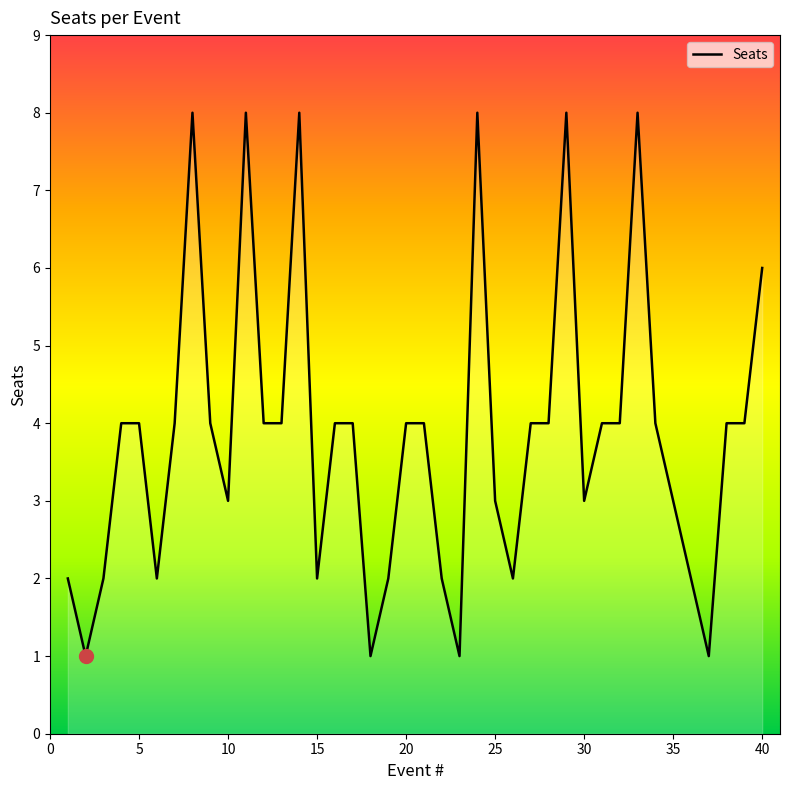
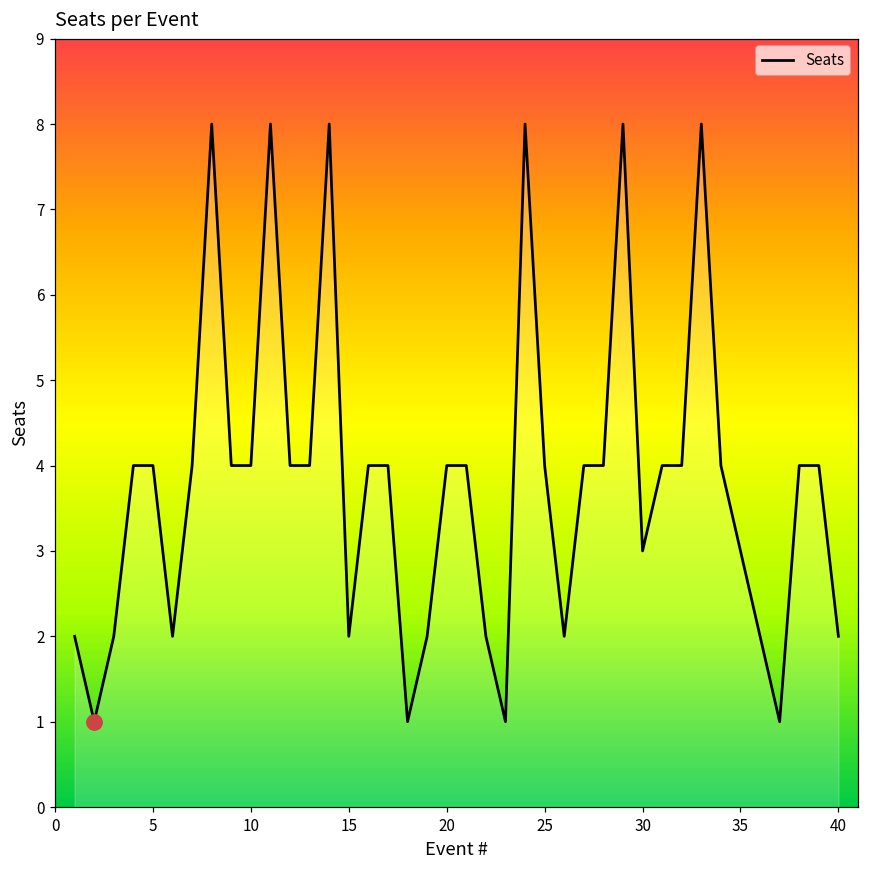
  {
    "Seats": {
      "5": 4,
-     "10": 3,
+     "10": 4,
      "15": 2,
      "20": 4,
-     "25": 3,
+     "25": 4,
      "30": 3,
      "35": 3,
-     "40": 6
+     "40": 2
    }
  }
